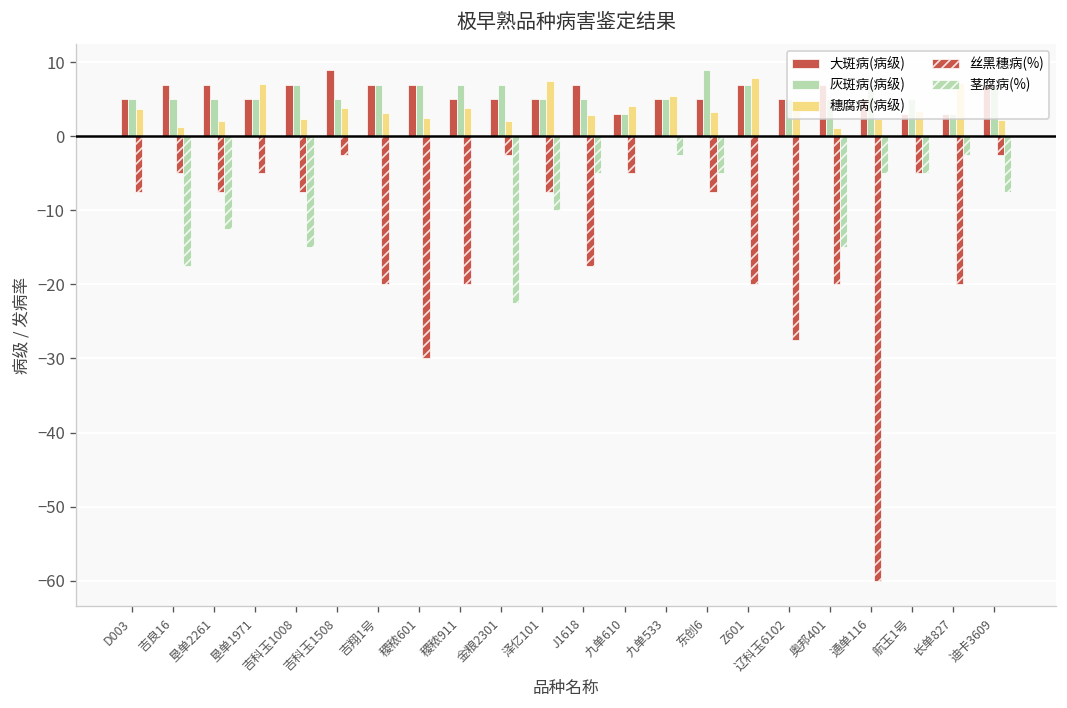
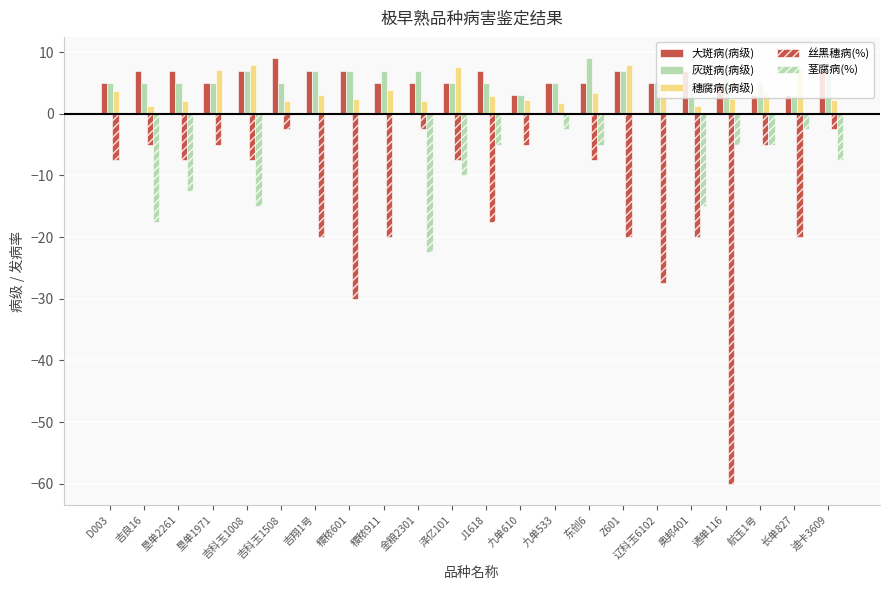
  {
    "穗腐病(病级)": {
      "D003": 4,
      "吉良16": 1,
      "垦单2261": 2,
      "垦单1971": 7,
-     "吉科玉1008": 2,
-     "吉科玉1508": 4,
+     "吉科玉1008": 8,
+     "吉科玉1508": 2,
      "吉翔1号": 3,
      "稷秾601": 2,
      "稷秾911": 4,
      "金粮2301": 2,
      "泽亿101": 8,
      "J1618": 3,
-     "九单610": 4,
-     "九单533": 5,
+     "九单610": 2,
+     "九单533": 2,
      "东创6": 3,
      "Z601": 8,
      "奥邦401": 1,
      "通单116": 2,
      "迪卡3609": 2
    }
  }
